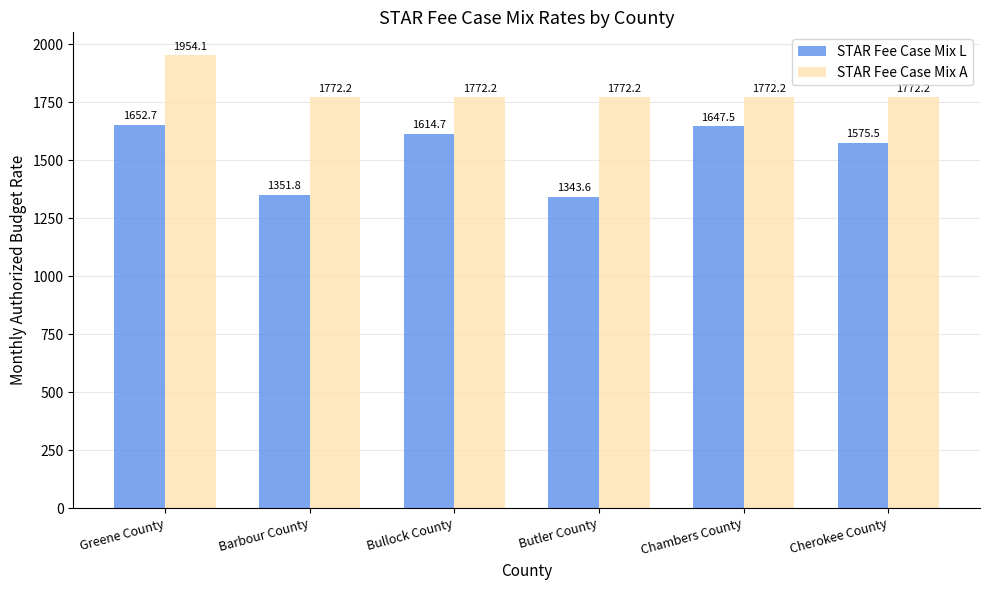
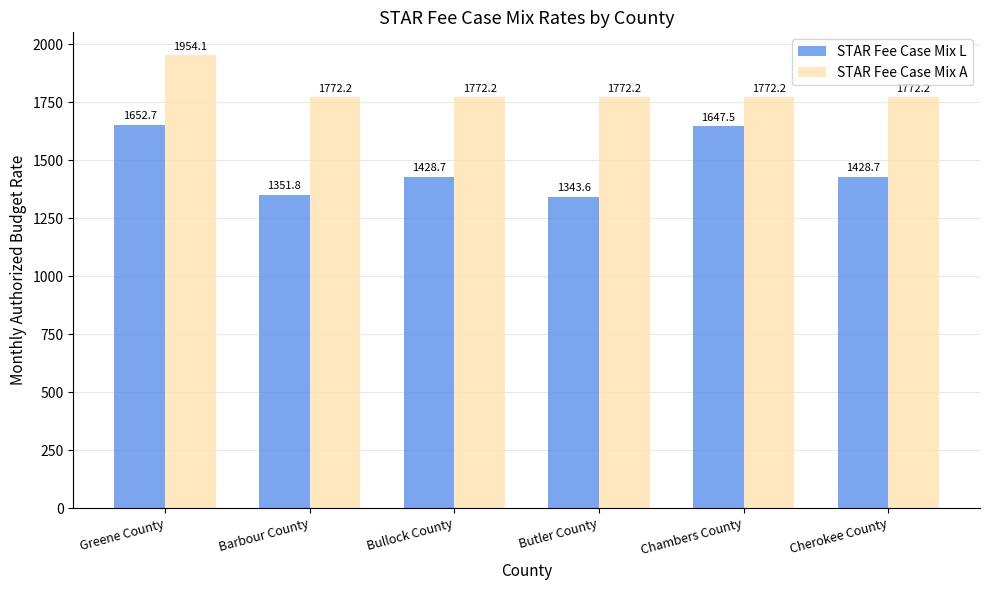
  {
    "STAR Fee Case Mix L": {
      "Greene County": 1652.7,
      "Barbour County": 1351.8,
-     "Bullock County": 1614.7,
+     "Bullock County": 1428.7,
      "Butler County": 1343.6,
      "Chambers County": 1647.5,
-     "Cherokee County": 1575.5
+     "Cherokee County": 1428.7
    },
    "STAR Fee Case Mix A": {
      "Greene County": 1954.1,
      "Barbour County": 1772.2,
      "Bullock County": 1772.2,
      "Butler County": 1772.2,
      "Chambers County": 1772.2
    }
  }
